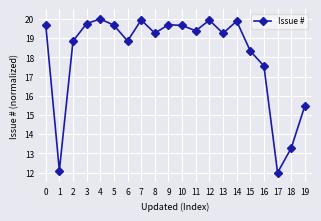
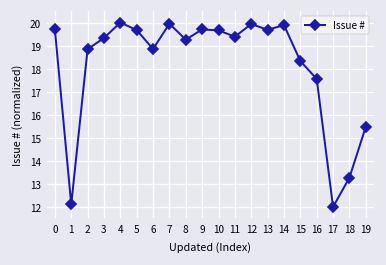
  {
    "0": 19.7,
    "1": 12.1,
    "2": 18.8,
-   "3": 19.8,
+   "3": 19.3,
    "4": 20.0,
    "5": 19.7,
    "6": 18.9,
    "7": 19.9,
    "8": 19.3,
    "9": 19.7,
    "10": 19.7,
    "11": 19.4,
    "12": 19.9,
-   "13": 19.3,
+   "13": 19.7,
    "14": 19.9,
    "15": 18.3,
    "16": 17.5,
    "17": 12.0,
    "18": 13.3,
    "19": 15.5
  }
